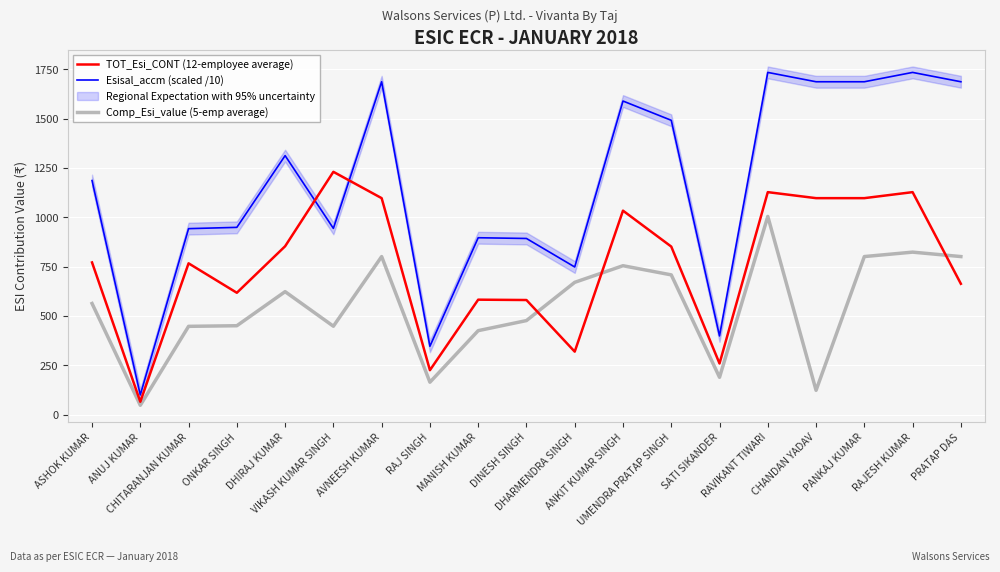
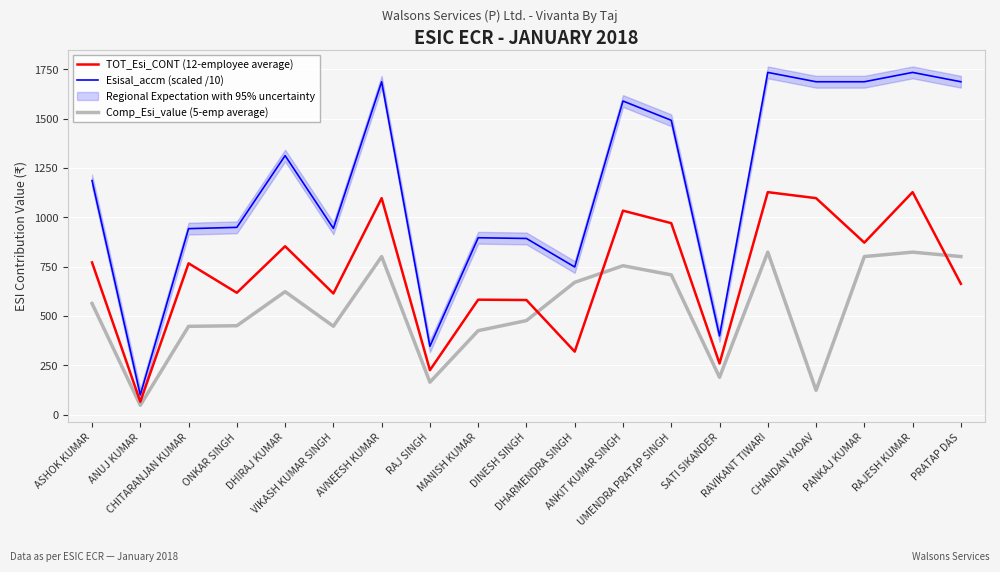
  {
    "TOT_Esi_CONT (12-employee average)": {
      "ASHOK KUMAR": 770,
      "ANUJ KUMAR": 70,
      "CHITARANJAN KUMAR": 770,
      "ONKAR SINGH": 620,
      "DHIRAJ KUMAR": 850,
-     "VIKASH KUMAR SINGH": 1230,
+     "VIKASH KUMAR SINGH": 610,
      "AVNEESH KUMAR": 1100,
      "RAJ SINGH": 230,
      "MANISH KUMAR": 580,
      "DINESH SINGH": 580,
      "DHARMENDRA SINGH": 320,
      "ANKIT KUMAR SINGH": 1030,
-     "UMENDRA PRATAP SINGH": 850,
+     "UMENDRA PRATAP SINGH": 970,
      "SATI SIKANDER": 260,
      "RAVIKANT TIWARI": 1130,
      "CHANDAN YADAV": 1100,
-     "PANKAJ KUMAR": 1100,
+     "PANKAJ KUMAR": 870,
      "RAJESH KUMAR": 1130,
      "PRATAP DAS": 660
    },
    "Comp_Esi_value (5-emp average)": {
      "ASHOK KUMAR": 560,
      "ANUJ KUMAR": 50,
      "CHITARANJAN KUMAR": 450,
      "ONKAR SINGH": 450,
      "DHIRAJ KUMAR": 620,
      "VIKASH KUMAR SINGH": 450,
      "AVNEESH KUMAR": 800,
      "RAJ SINGH": 160,
      "MANISH KUMAR": 430,
      "DINESH SINGH": 480,
      "DHARMENDRA SINGH": 670,
      "ANKIT KUMAR SINGH": 760,
      "UMENDRA PRATAP SINGH": 710,
      "SATI SIKANDER": 190,
-     "RAVIKANT TIWARI": 1000,
+     "RAVIKANT TIWARI": 820,
      "CHANDAN YADAV": 120,
      "PANKAJ KUMAR": 800,
      "RAJESH KUMAR": 820,
      "PRATAP DAS": 800
    }
  }
